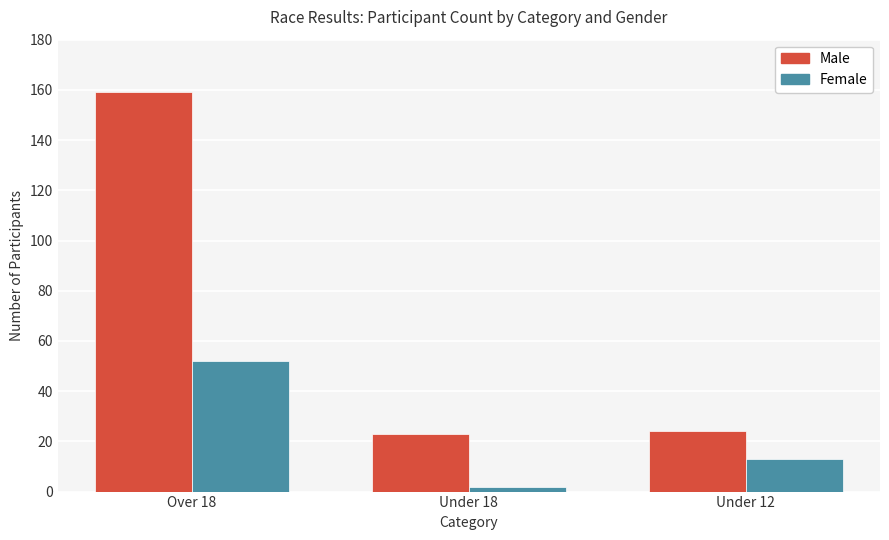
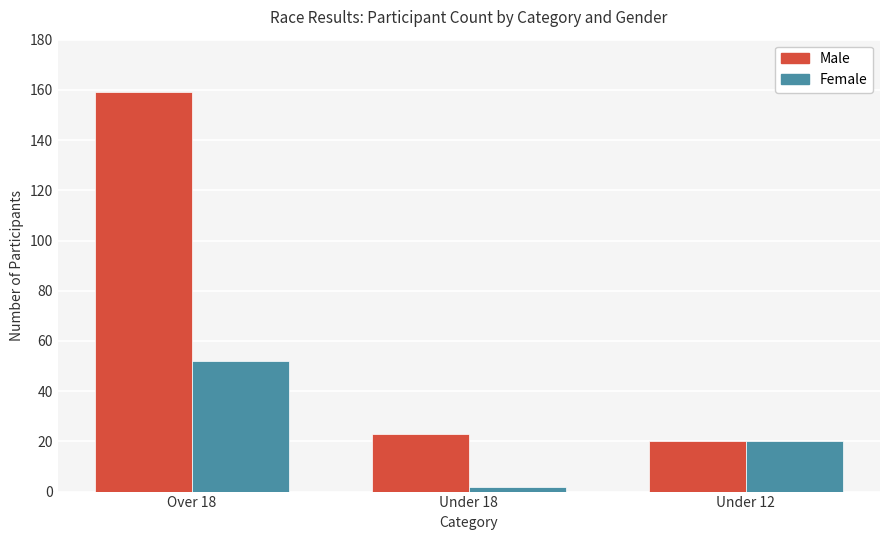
  {
    "Male": {
      "Over 18": 159,
      "Under 18": 23,
-     "Under 12": 24
+     "Under 12": 20
    },
    "Female": {
      "Over 18": 52,
      "Under 18": 2,
-     "Under 12": 13
+     "Under 12": 20
    }
  }
